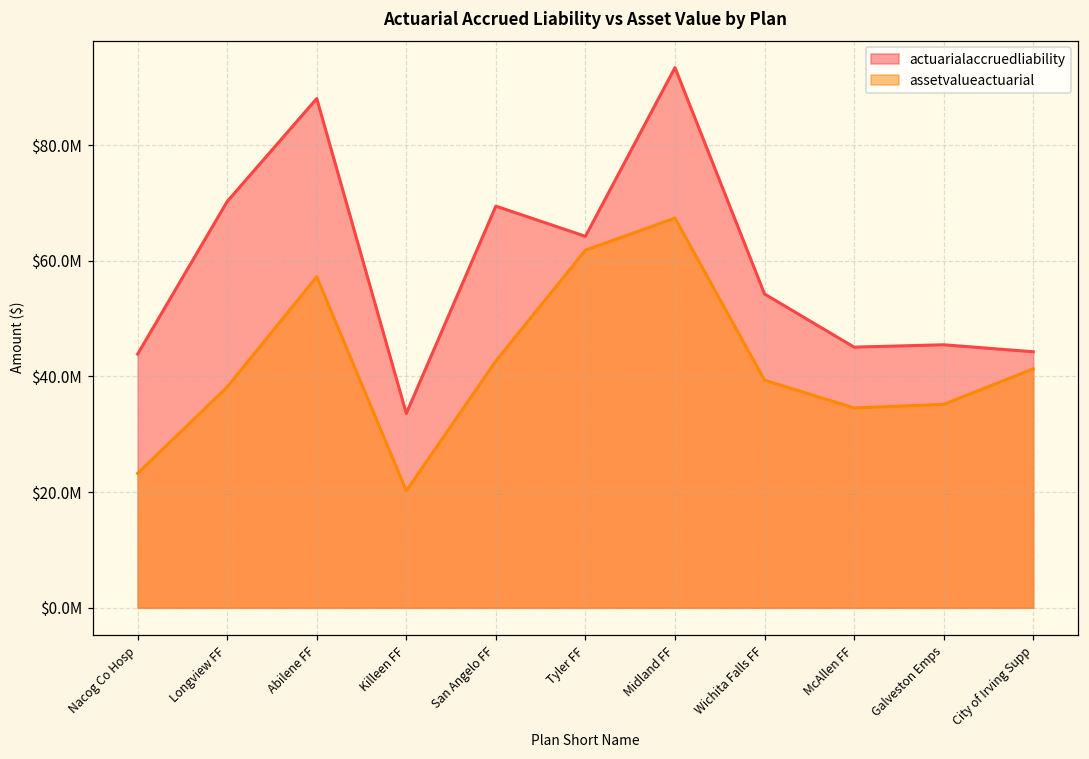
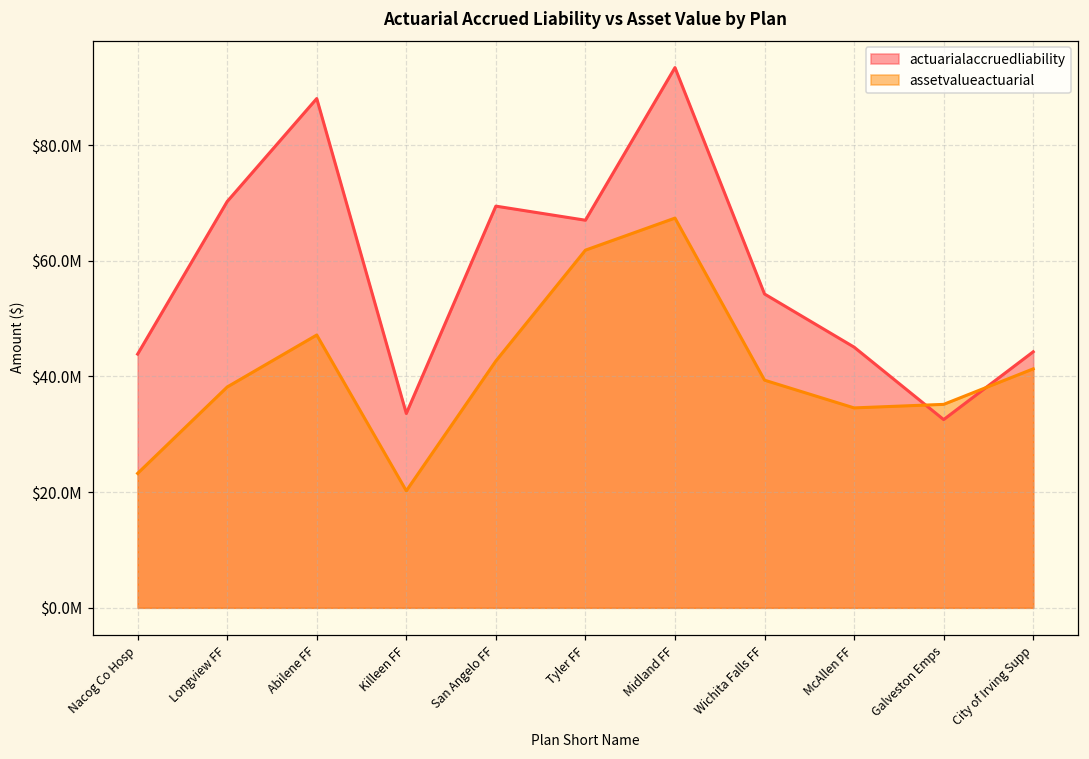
  {
    "actuarialaccruedliability": {
      "Nacog Co Hosp": "$44000000",
      "Longview FF": "$70000000",
      "Abilene FF": "$88000000",
      "Killeen FF": "$34000000",
      "San Angelo FF": "$69000000",
-     "Tyler FF": "$64000000",
+     "Tyler FF": "$67000000",
      "Midland FF": "$93000000",
      "Wichita Falls FF": "$54000000",
      "McAllen FF": "$45000000",
-     "Galveston Emps": "$45000000",
+     "Galveston Emps": "$33000000",
      "City of Irving Supp": "$44000000"
    },
    "assetvalueactuarial": {
      "Nacog Co Hosp": "$23000000",
      "Longview FF": "$38000000",
-     "Abilene FF": "$57000000",
+     "Abilene FF": "$47000000",
      "Killeen FF": "$20000000",
      "San Angelo FF": "$43000000",
      "Tyler FF": "$62000000",
      "Midland FF": "$67000000",
      "Wichita Falls FF": "$39000000",
      "McAllen FF": "$35000000",
      "Galveston Emps": "$35000000",
      "City of Irving Supp": "$41000000"
    }
  }
